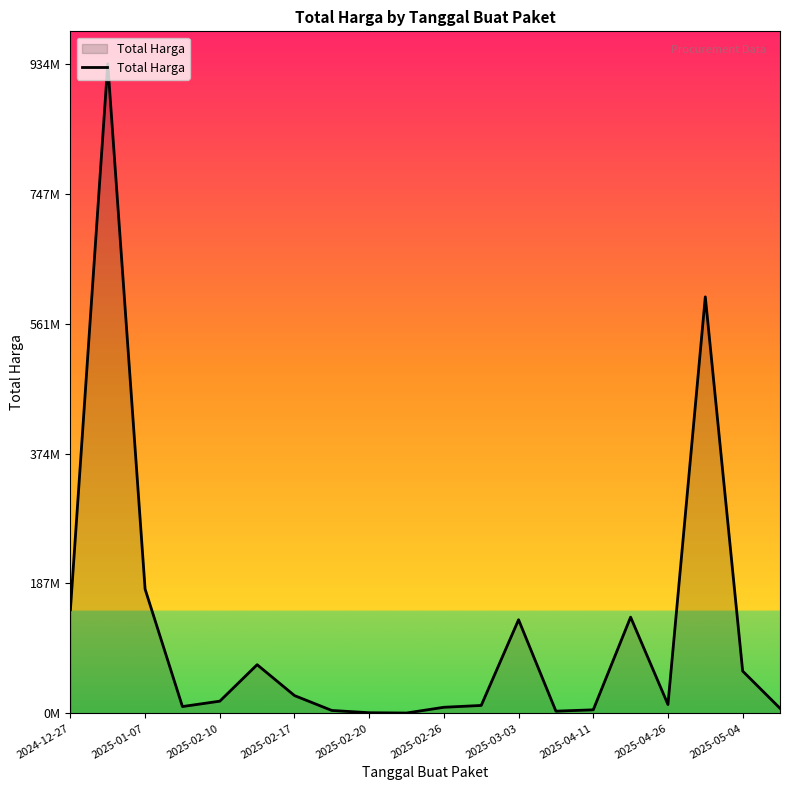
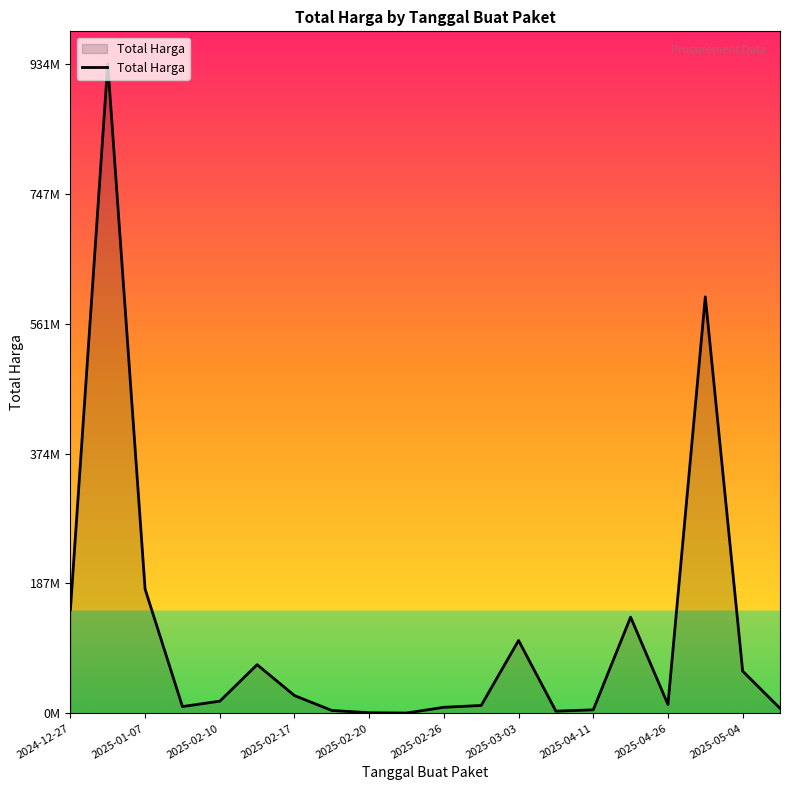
  {
    "2024-12-27": 150000000,
    "2025-01-07": 180000000,
-   "2025-03-03": 130000000,
+   "2025-03-03": 100000000,
    "2025-04-11": 10000000,
    "2025-04-26": 10000000,
    "2025-05-04": 60000000
  }
